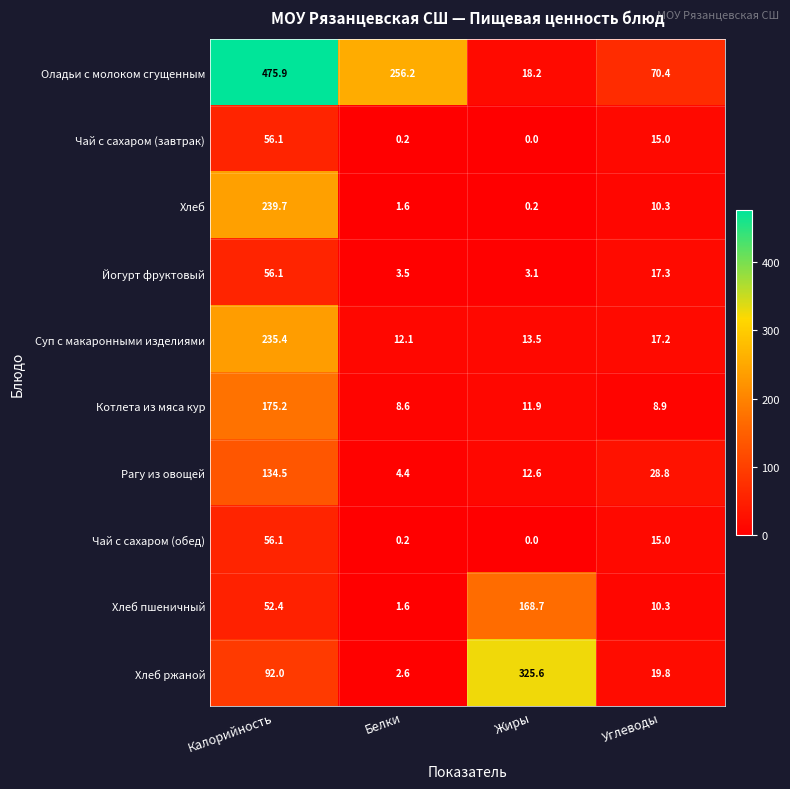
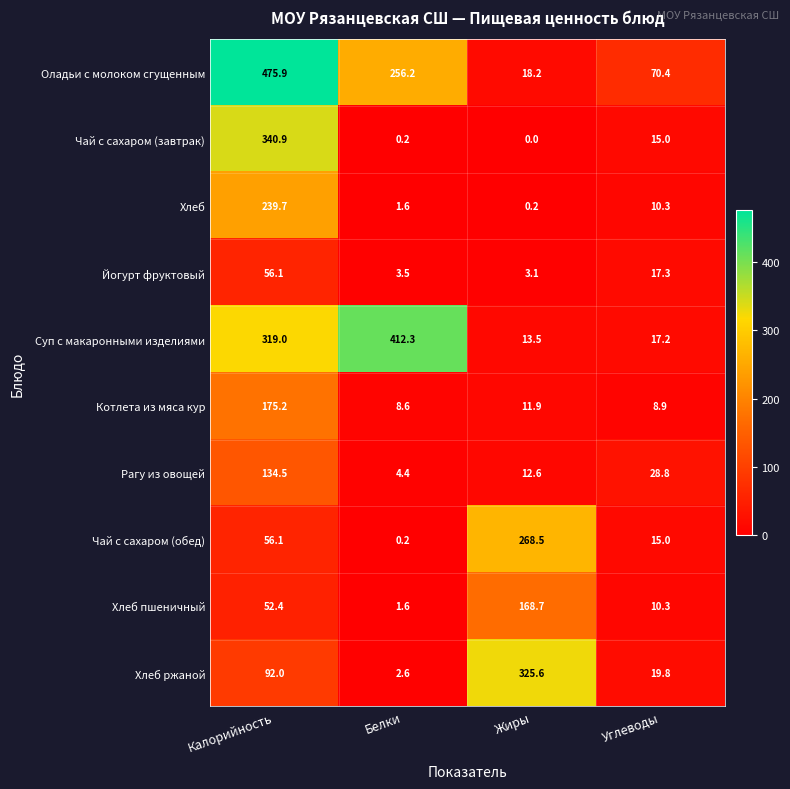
  {
    "Оладьи с молоком сгущенным": {
      "Калорийность": 475.9,
      "Белки": 256.2,
      "Жиры": 18.2,
      "Углеводы": 70.4
    },
    "Чай с сахаром (завтрак)": {
-     "Калорийность": 56.1,
+     "Калорийность": 340.9,
      "Белки": 0.2,
      "Жиры": 0.0,
      "Углеводы": 15.0
    },
    "Хлеб": {
      "Калорийность": 239.7,
      "Белки": 1.6,
      "Жиры": 0.2,
      "Углеводы": 10.3
    },
    "Йогурт фруктовый": {
      "Калорийность": 56.1,
      "Белки": 3.5,
      "Жиры": 3.1,
      "Углеводы": 17.3
    },
    "Суп с макаронными изделиями": {
-     "Калорийность": 235.4,
-     "Белки": 12.1,
+     "Калорийность": 319.0,
+     "Белки": 412.3,
      "Жиры": 13.5,
      "Углеводы": 17.2
    },
    "Котлета из мяса кур": {
      "Калорийность": 175.2,
      "Белки": 8.6,
      "Жиры": 11.9,
      "Углеводы": 8.9
    },
    "Рагу из овощей": {
      "Калорийность": 134.5,
      "Белки": 4.4,
      "Жиры": 12.6,
      "Углеводы": 28.8
    },
    "Чай с сахаром (обед)": {
      "Калорийность": 56.1,
      "Белки": 0.2,
-     "Жиры": 0.0,
+     "Жиры": 268.5,
      "Углеводы": 15.0
    },
    "Хлеб пшеничный": {
      "Калорийность": 52.4,
      "Белки": 1.6,
      "Жиры": 168.7,
      "Углеводы": 10.3
    },
    "Хлеб ржаной": {
      "Калорийность": 92.0,
      "Белки": 2.6,
      "Жиры": 325.6,
      "Углеводы": 19.8
    }
  }
